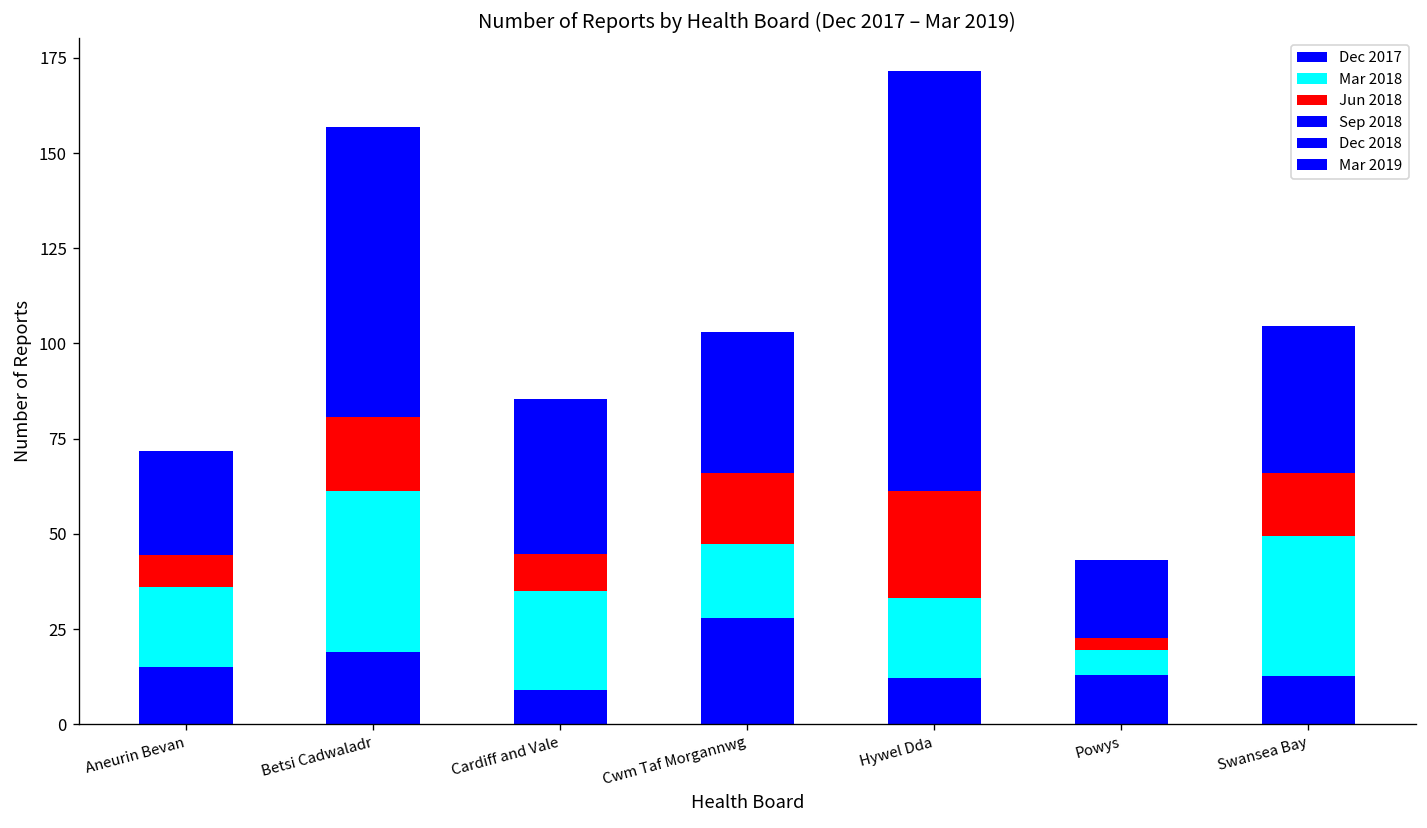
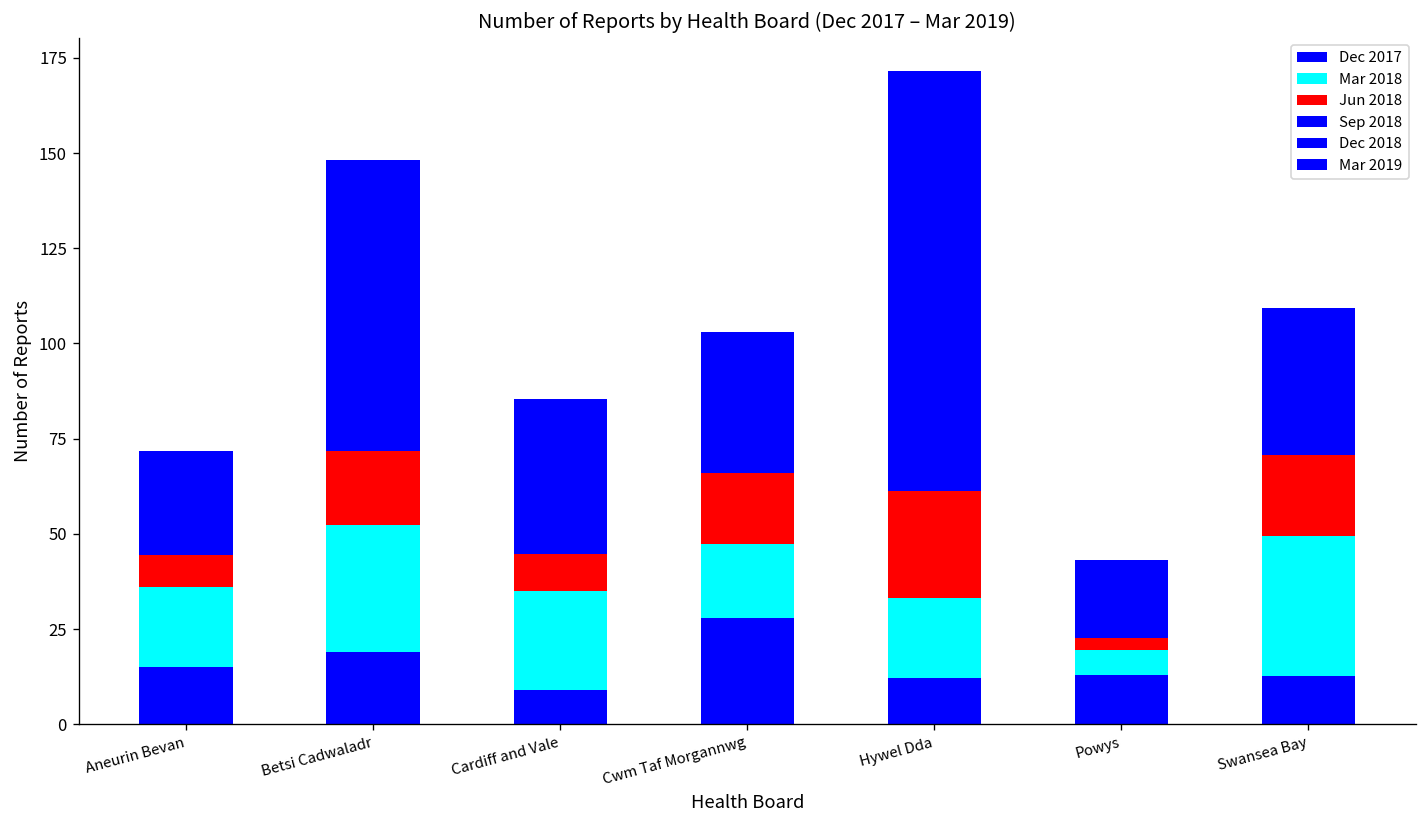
  {
    "Mar 2018": {
      "Aneurin Bevan": 21,
-     "Betsi Cadwaladr": 42,
+     "Betsi Cadwaladr": 34,
      "Cardiff and Vale": 26,
      "Cwm Taf Morgannwg": 19,
      "Hywel Dda": 21,
      "Powys": 7,
      "Swansea Bay": 37
    },
    "Jun 2018": {
      "Aneurin Bevan": 9,
      "Betsi Cadwaladr": 19,
      "Cardiff and Vale": 10,
      "Cwm Taf Morgannwg": 18,
      "Hywel Dda": 28,
      "Powys": 3,
-     "Swansea Bay": 16
+     "Swansea Bay": 21
    }
  }
